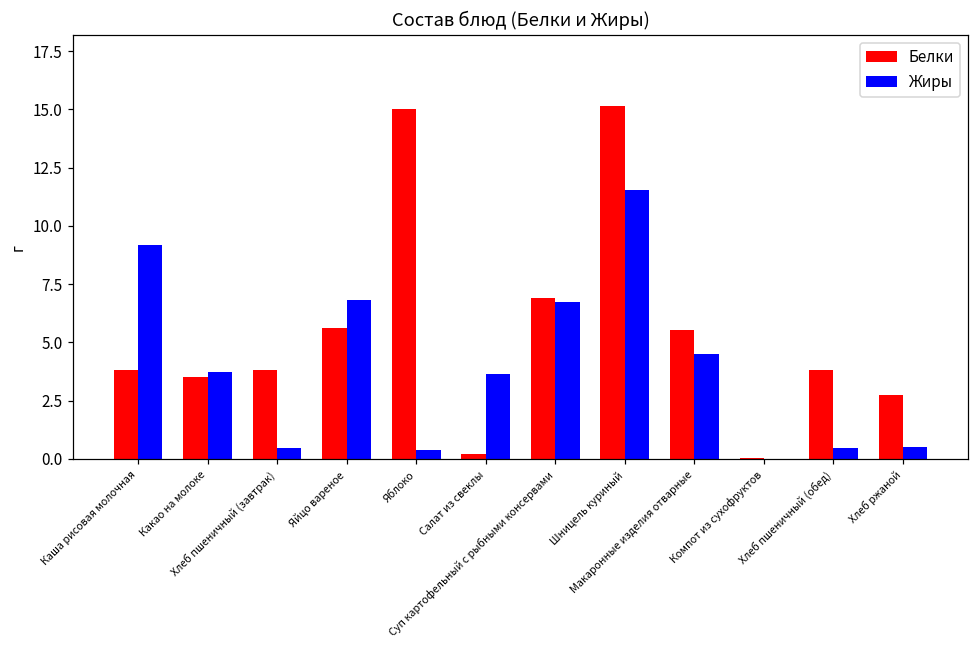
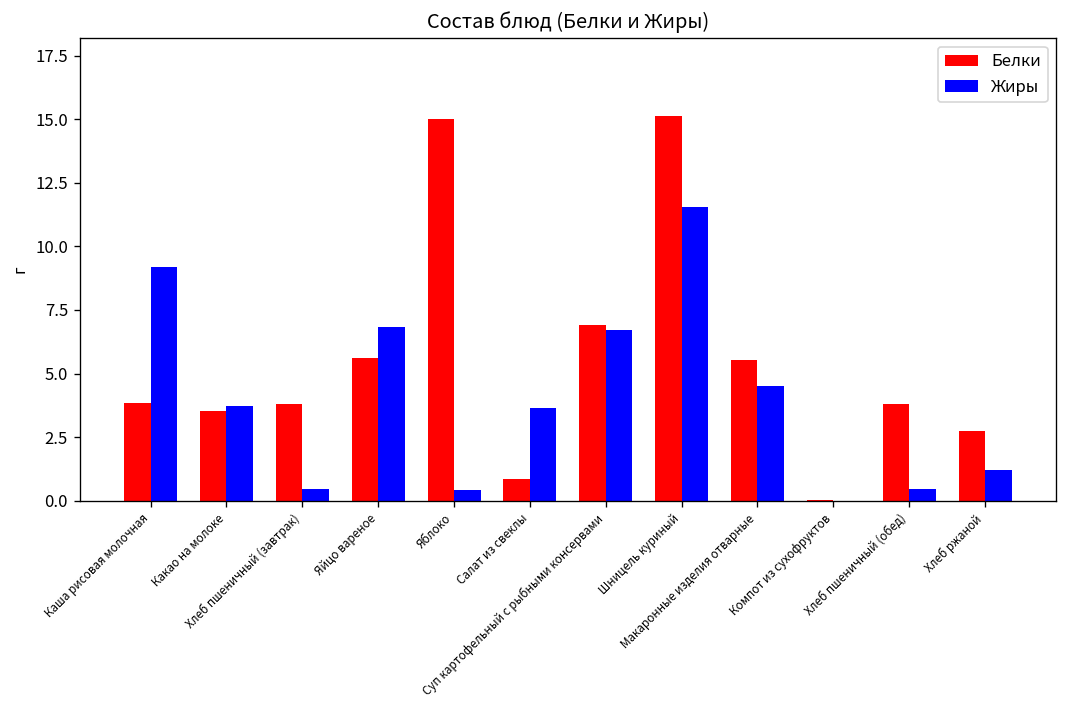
  {
    "Белки": {
      "Каша рисовая молочная": 3.8,
      "Какао на молоке": 3.5,
      "Хлеб пшеничный (завтрак)": 3.8,
      "Яйцо вареное": 5.6,
      "Яблоко": 15.0,
-     "Салат из свеклы": 0.2,
+     "Салат из свеклы": 0.9,
      "Суп картофельный с рыбными консервами": 6.9,
      "Шницель куриный": 15.2,
      "Макаронные изделия отварные": 5.5,
      "Хлеб пшеничный (обед)": 3.8,
      "Хлеб ржаной": 2.8
    },
    "Жиры": {
      "Каша рисовая молочная": 9.2,
      "Какао на молоке": 3.7,
      "Хлеб пшеничный (завтрак)": 0.5,
      "Яйцо вареное": 6.8,
      "Яблоко": 0.4,
      "Салат из свеклы": 3.7,
      "Суп картофельный с рыбными консервами": 6.7,
      "Шницель куриный": 11.6,
      "Макаронные изделия отварные": 4.5,
      "Компот из сухофруктов": 0.0,
      "Хлеб пшеничный (обед)": 0.5,
-     "Хлеб ржаной": 0.5
+     "Хлеб ржаной": 1.2
    }
  }
